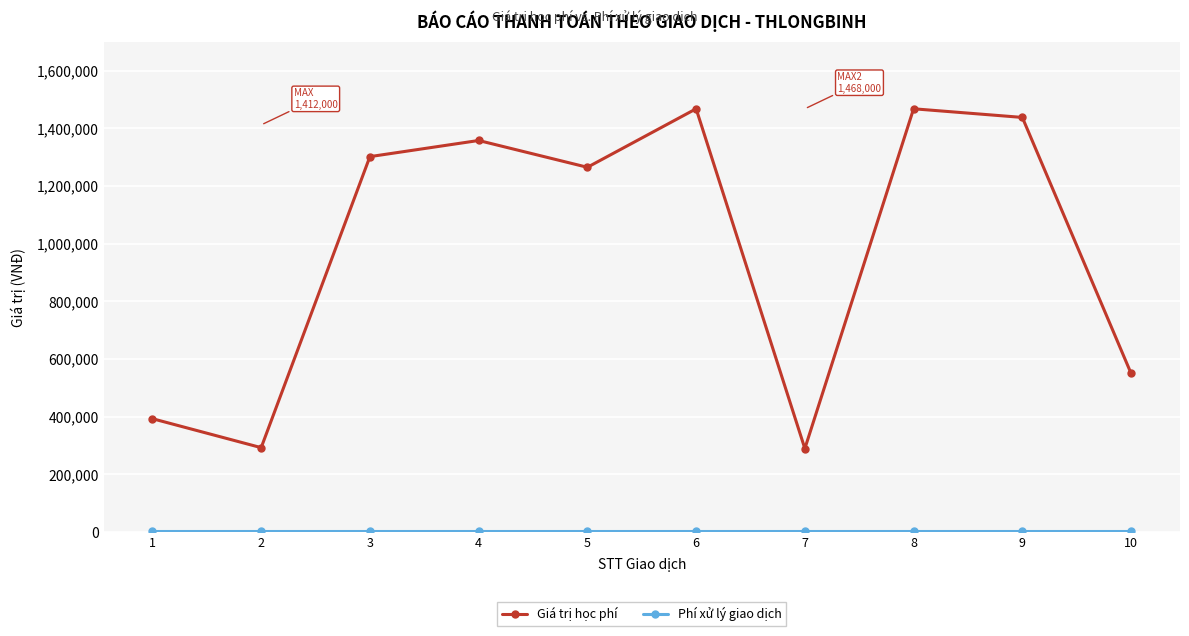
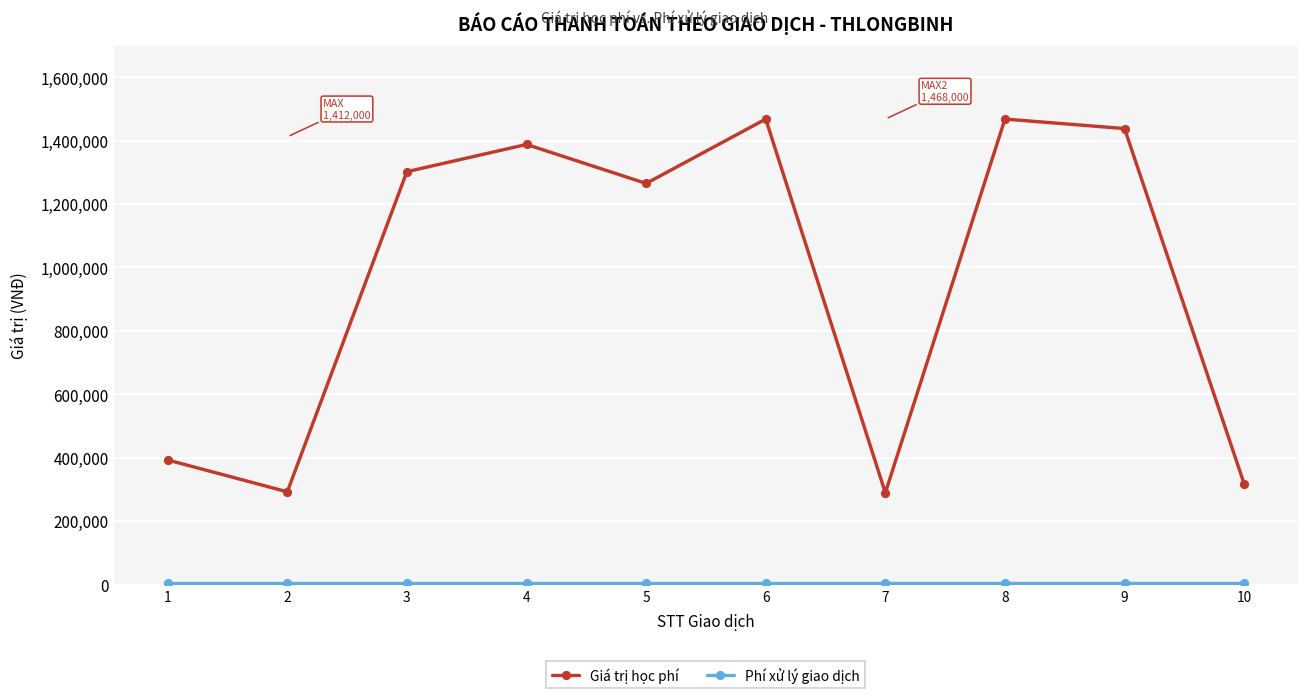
  {
    "Giá trị học phí": {
      "1": "390,000",
      "2": "290,000",
      "3": "1,300,000",
-     "4": "1,360,000",
+     "4": "1,390,000",
      "5": "1,270,000",
      "6": "1,470,000",
      "7": "290,000",
      "8": "1,470,000",
      "9": "1,440,000",
-     "10": "550,000"
+     "10": "320,000"
    },
    "Phí xử lý giao dịch": {
      "1": "0",
      "2": "0",
      "3": "0",
      "4": "0",
      "5": "0",
      "6": "0",
      "7": "0",
      "8": "0",
      "9": "0",
      "10": "0"
    }
  }
